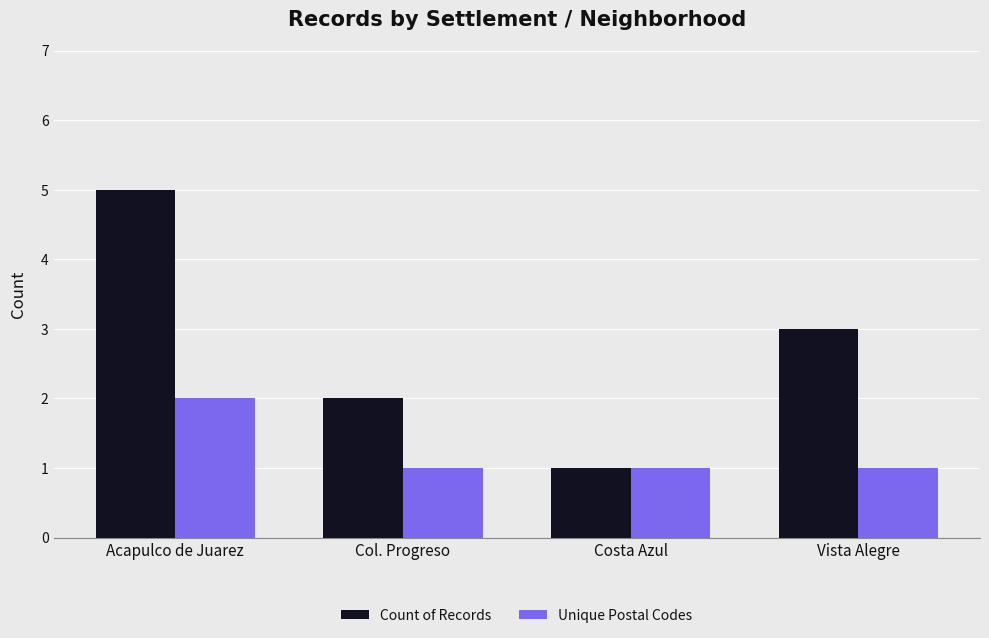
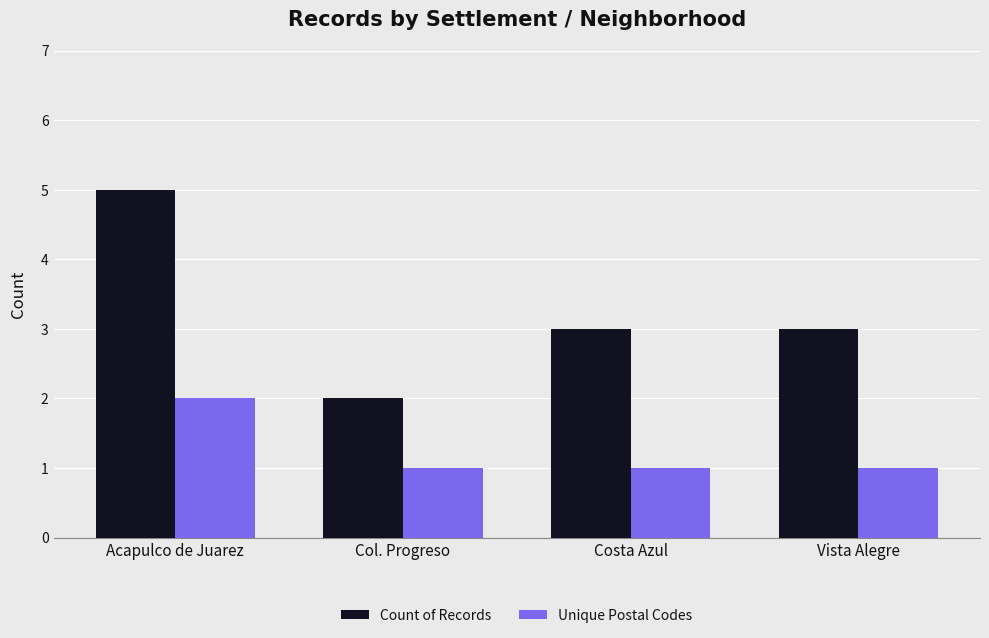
  {
    "Count of Records": {
      "Acapulco de Juarez": 5,
      "Col. Progreso": 2,
-     "Costa Azul": 1,
+     "Costa Azul": 3,
      "Vista Alegre": 3
    },
    "Unique Postal Codes": {
      "Acapulco de Juarez": 2,
      "Col. Progreso": 1,
      "Costa Azul": 1,
      "Vista Alegre": 1
    }
  }
